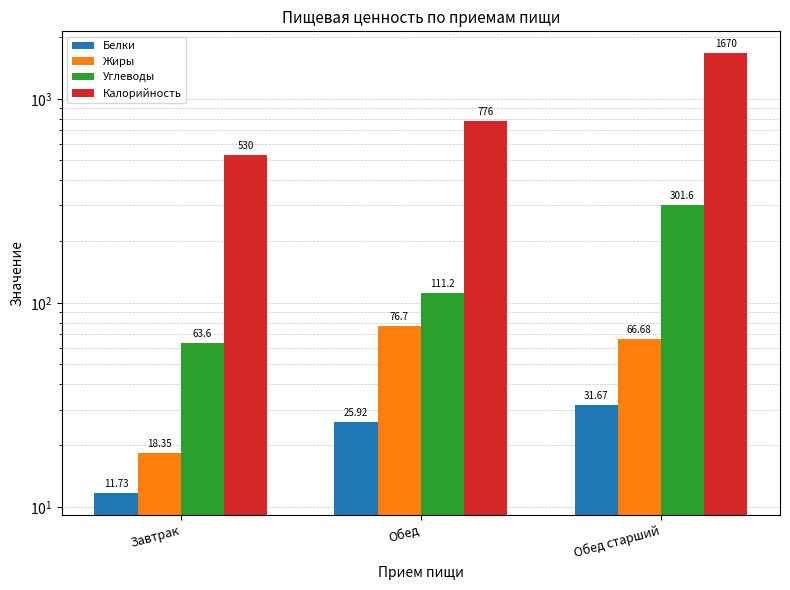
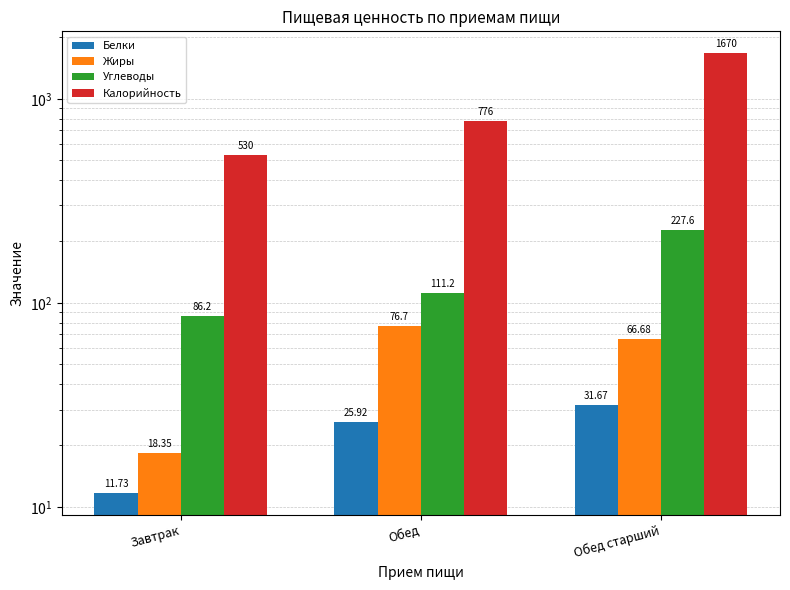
  {
    "Белки": {
      "Завтрак": 11.73,
      "Обед": 25.92,
      "Обед старший": 31.67
    },
    "Жиры": {
      "Завтрак": 18.35,
      "Обед": 76.7,
      "Обед старший": 66.68
    },
    "Углеводы": {
-     "Завтрак": 63.6,
+     "Завтрак": 86.2,
      "Обед": 111.2,
-     "Обед старший": 301.6
+     "Обед старший": 227.6
    },
    "Калорийность": {
      "Завтрак": 530,
      "Обед": 776,
      "Обед старший": 1670
    }
  }
